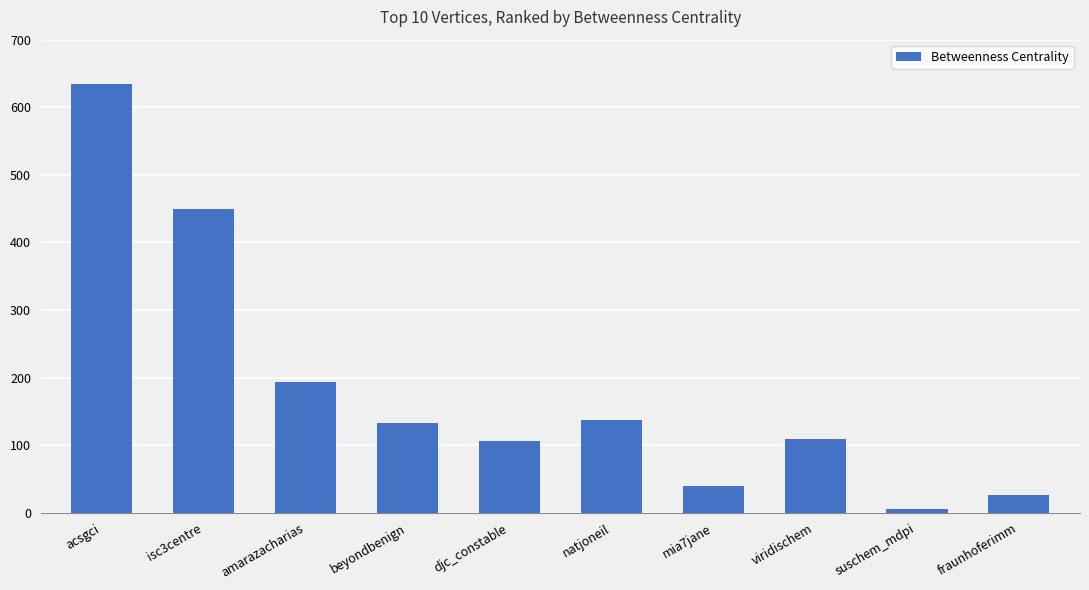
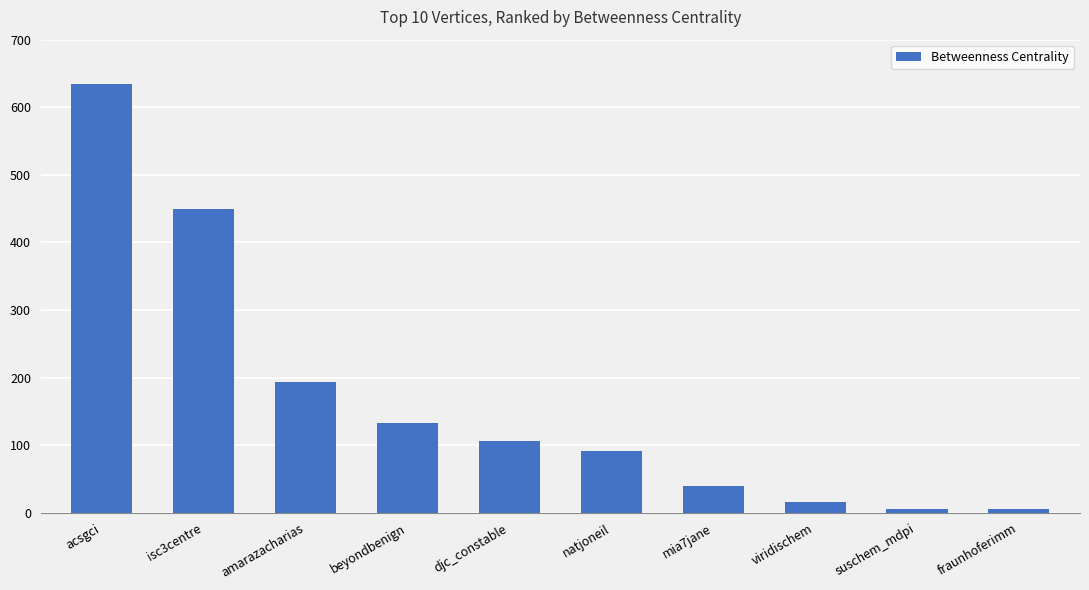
  {
    "acsgci": 640,
    "isc3centre": 450,
    "amarazacharias": 190,
    "beyondbenign": 130,
    "djc_constable": 110,
-   "natjoneil": 140,
+   "natjoneil": 90,
    "mia7jane": 40,
-   "viridischem": 110,
+   "viridischem": 20,
    "suschem_mdpi": 10,
-   "fraunhoferimm": 30
+   "fraunhoferimm": 10
  }
